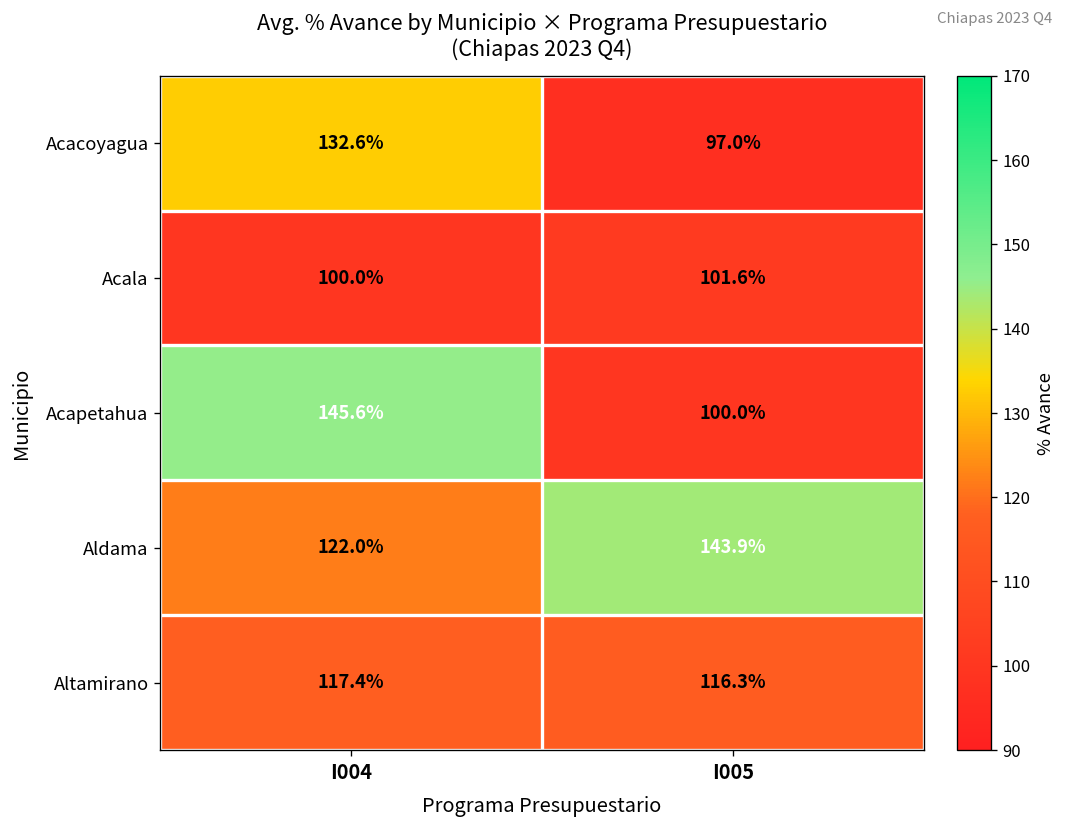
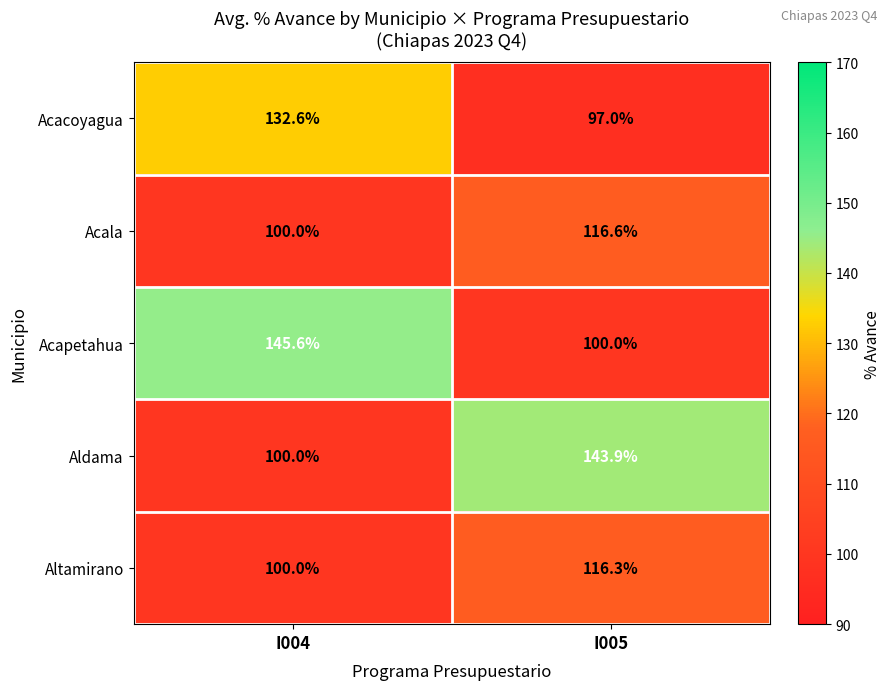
  {
    "Acacoyagua": {
      "I004": "132.6%",
      "I005": "97.0%"
    },
    "Acala": {
      "I004": "100.0%",
-     "I005": "101.6%"
+     "I005": "116.6%"
    },
    "Acapetahua": {
      "I004": "145.6%",
      "I005": "100.0%"
    },
    "Aldama": {
-     "I004": "122.0%",
+     "I004": "100.0%",
      "I005": "143.9%"
    },
    "Altamirano": {
-     "I004": "117.4%",
+     "I004": "100.0%",
      "I005": "116.3%"
    }
  }
